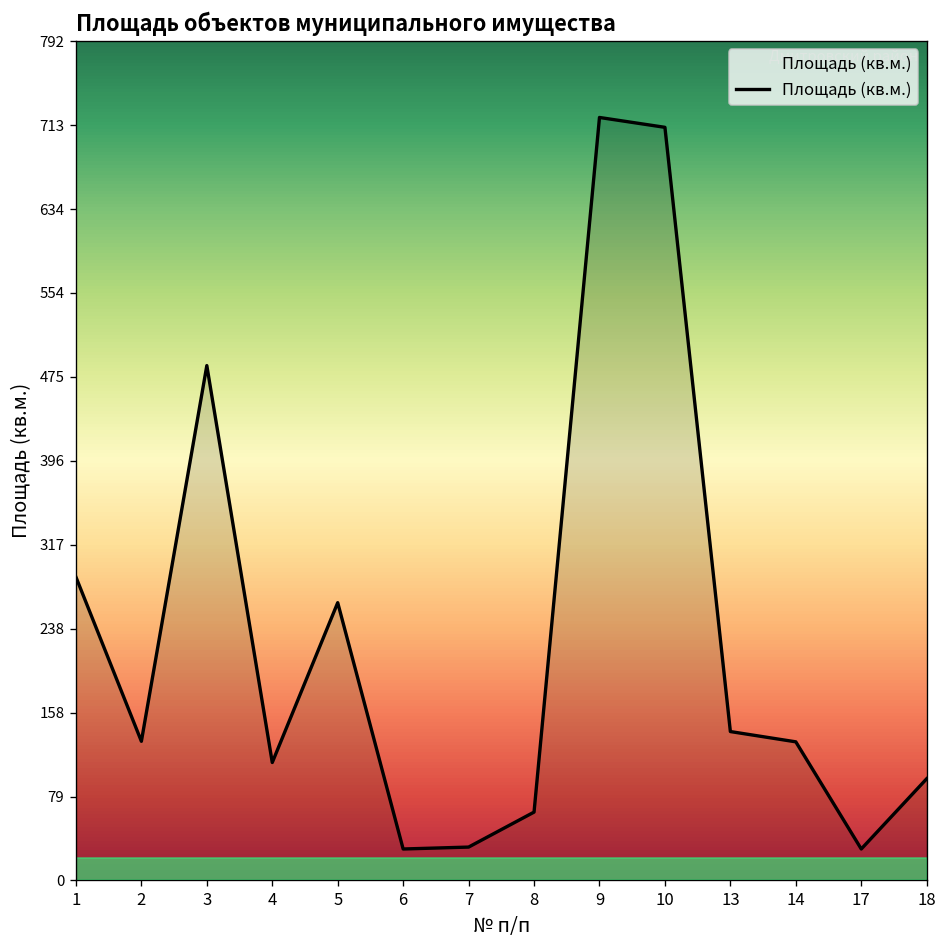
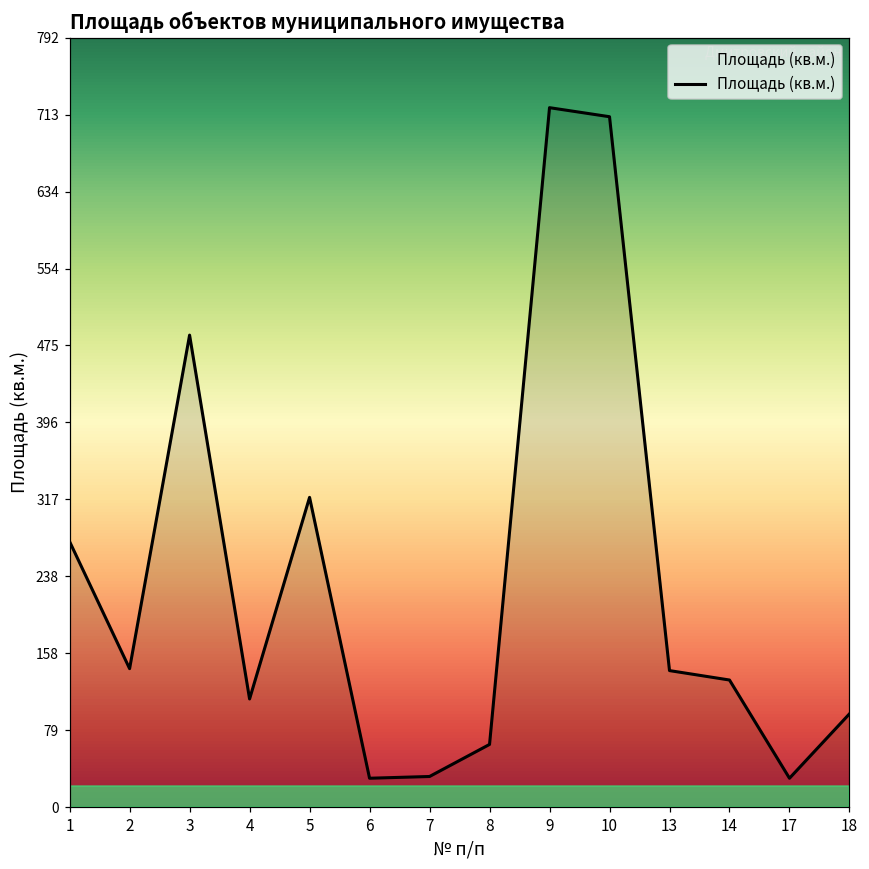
  {
-   "1": 290,
-   "2": 130,
+   "1": 270,
+   "2": 140,
    "3": 490,
    "4": 110,
-   "5": 260,
+   "5": 320,
    "6": 30,
    "7": 30,
    "8": 60,
    "9": 720,
    "10": 710,
    "13": 140,
    "14": 130,
    "17": 30,
    "18": 100
  }
